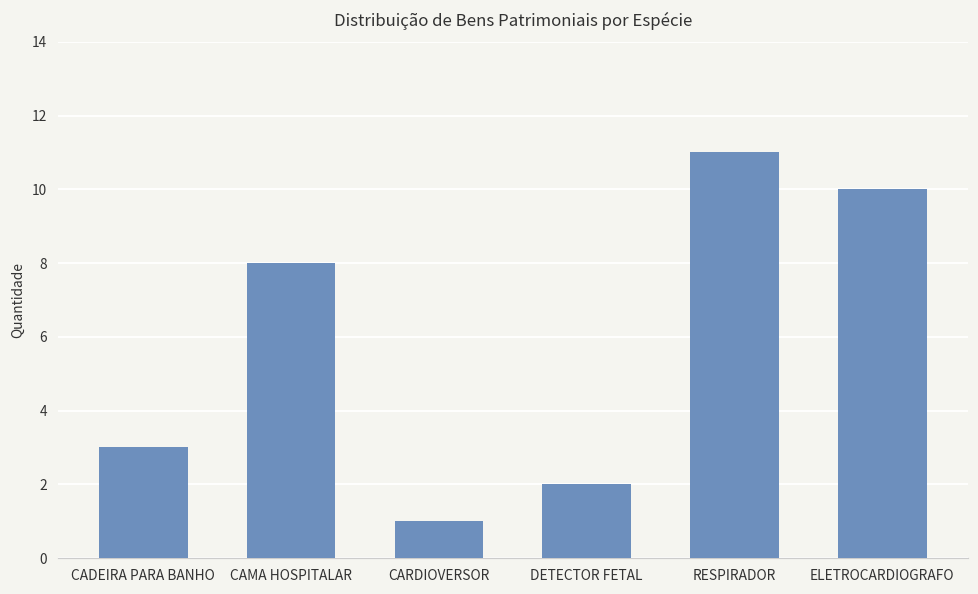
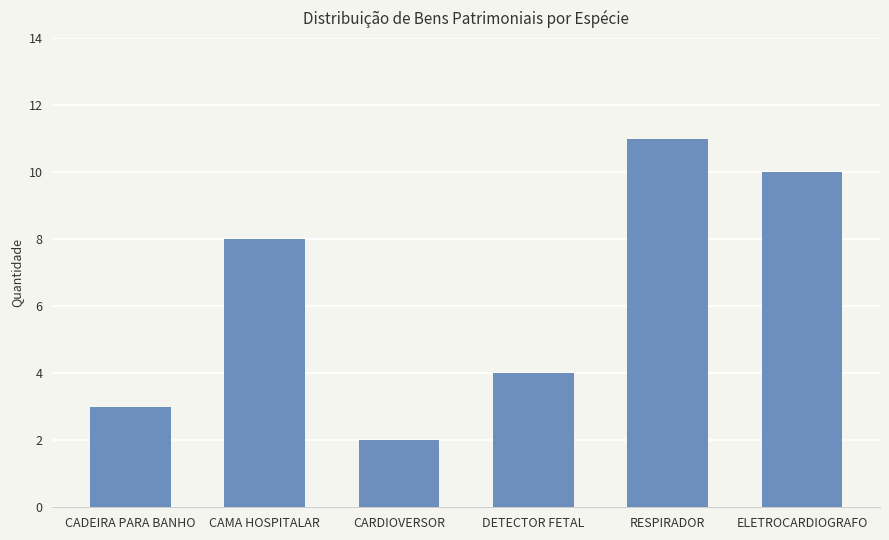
  {
    "CADEIRA PARA BANHO": 3,
    "CAMA HOSPITALAR": 8,
-   "CARDIOVERSOR": 1,
-   "DETECTOR FETAL": 2,
+   "CARDIOVERSOR": 2,
+   "DETECTOR FETAL": 4,
    "RESPIRADOR": 11,
    "ELETROCARDIOGRAFO": 10
  }
